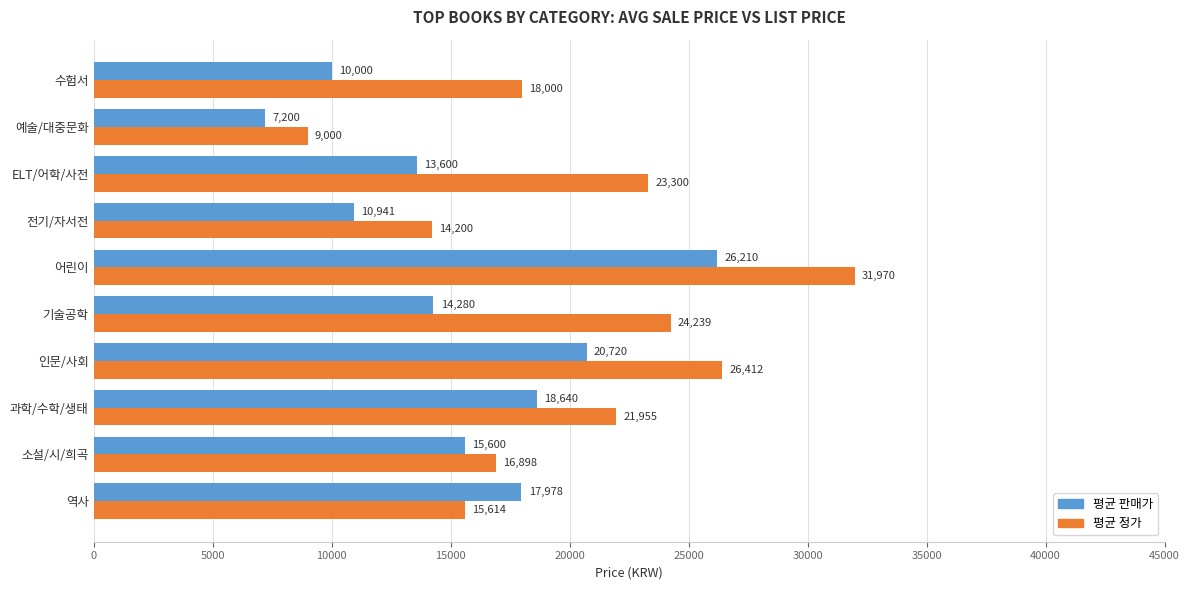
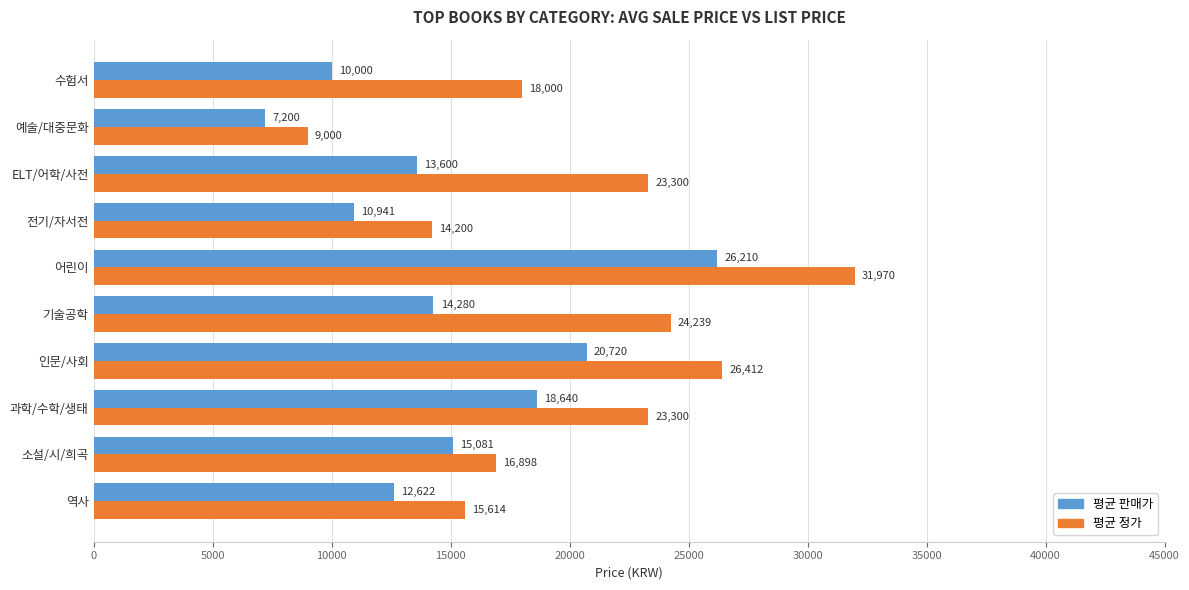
  {
    "평균 판매가": {
      "수험서": "10,000",
      "예술/대중문화": "7,200",
      "ELT/어학/사전": "13,600",
      "전기/자서전": "10,941",
      "어린이": "26,210",
      "기술공학": "14,280",
      "인문/사회": "20,720",
      "과학/수학/생태": "18,640",
-     "소설/시/희곡": "15,600",
-     "역사": "17,978"
+     "소설/시/희곡": "15,081",
+     "역사": "12,622"
    },
    "평균 정가": {
      "수험서": "18,000",
      "예술/대중문화": "9,000",
      "ELT/어학/사전": "23,300",
      "전기/자서전": "14,200",
      "어린이": "31,970",
      "기술공학": "24,239",
      "인문/사회": "26,412",
-     "과학/수학/생태": "21,955",
+     "과학/수학/생태": "23,300",
      "소설/시/희곡": "16,898",
      "역사": "15,614"
    }
  }
